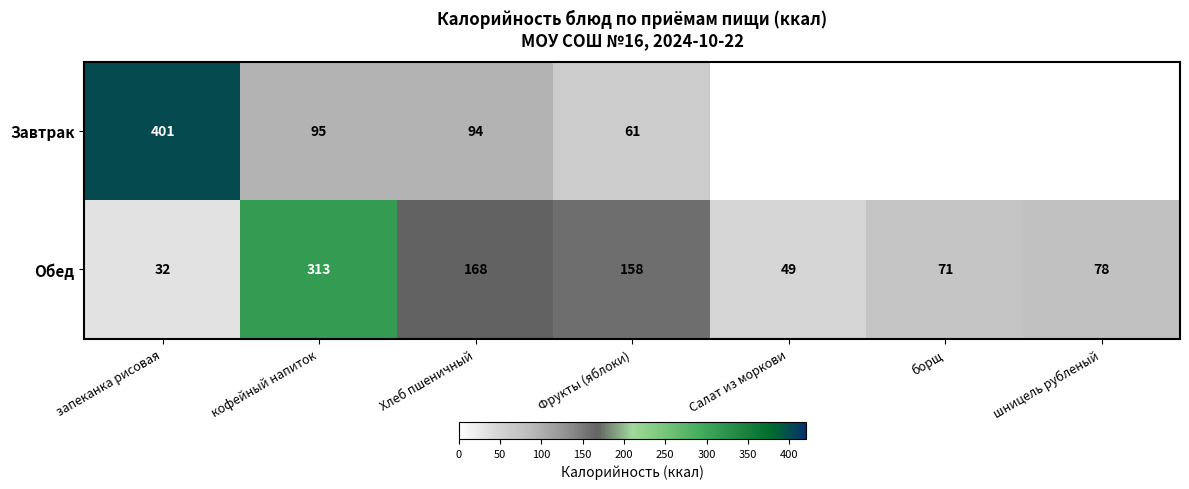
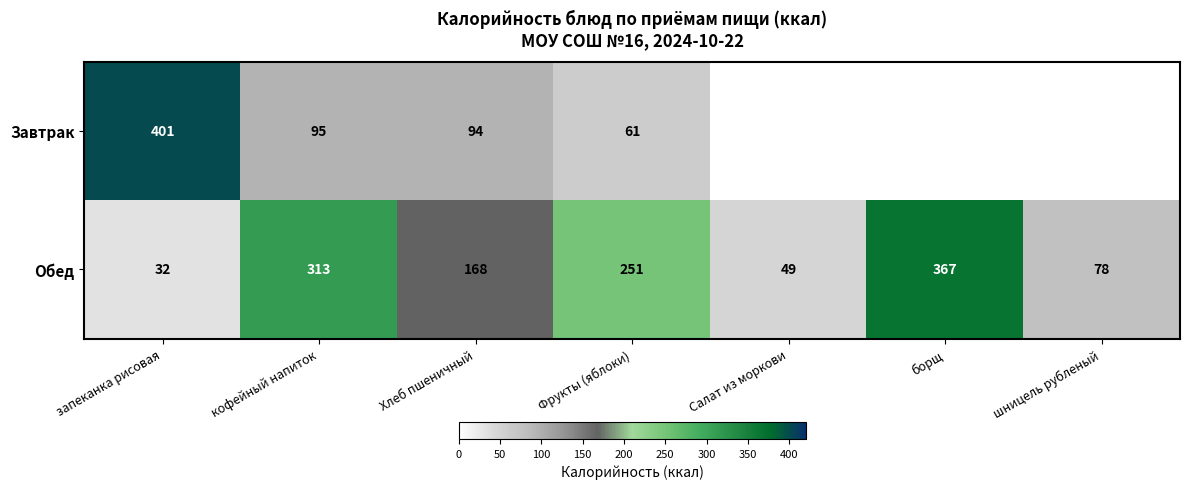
  {
    "Завтрак": {
      "запеканка рисовая": 401,
      "кофейный напиток": 95,
      "Хлеб пшеничный": 94,
      "Фрукты (яблоки)": 61
    },
    "Обед": {
      "запеканка рисовая": 32,
      "кофейный напиток": 313,
      "Хлеб пшеничный": 168,
-     "Фрукты (яблоки)": 158,
+     "Фрукты (яблоки)": 251,
      "Салат из моркови": 49,
-     "борщ": 71,
+     "борщ": 367,
      "шницель рубленый": 78
    }
  }
